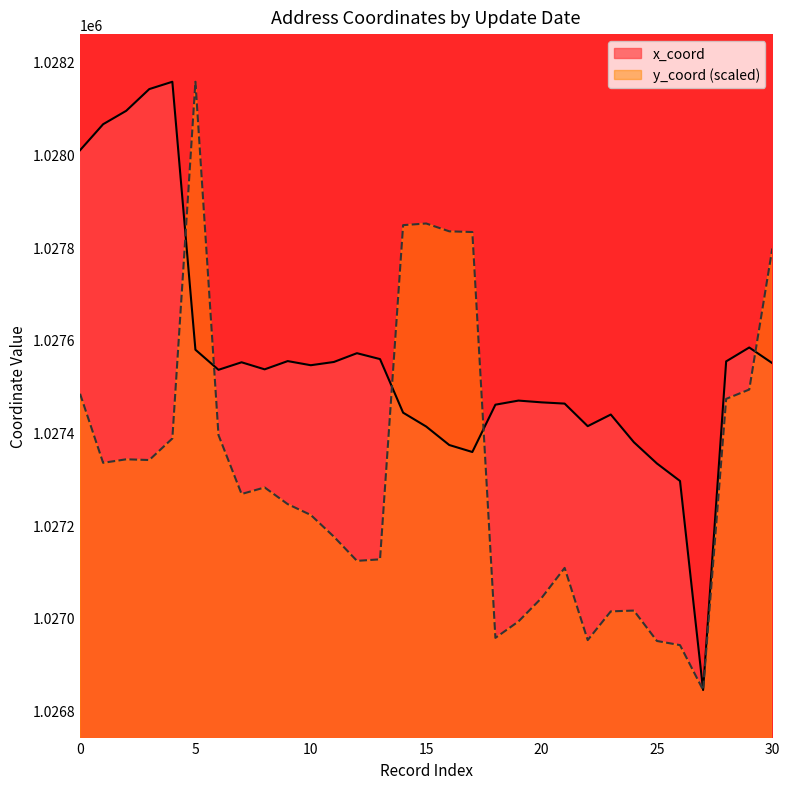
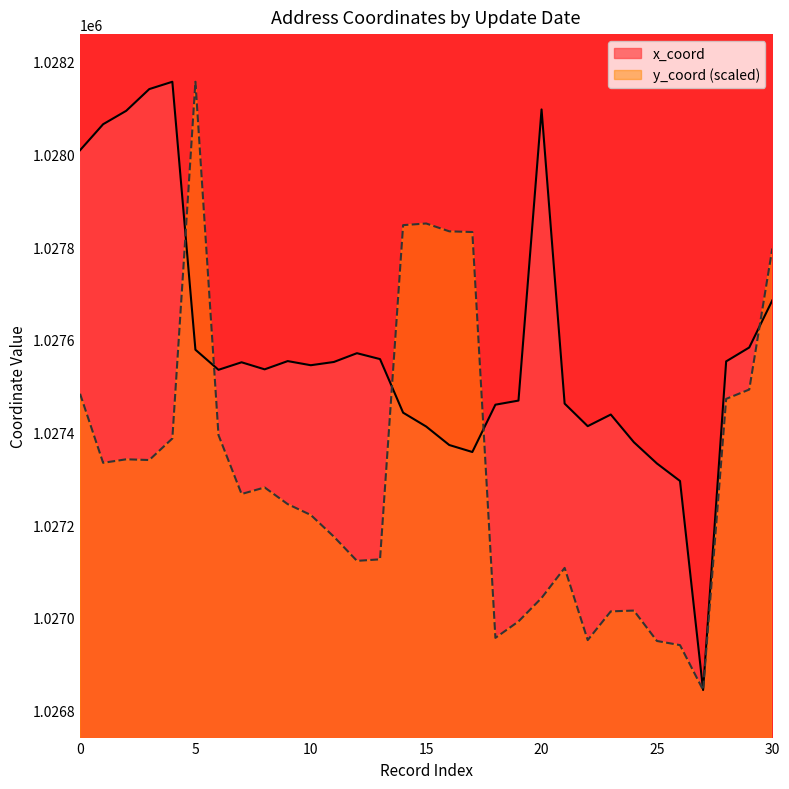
  {
    "x_coord": {
      "0": 1028010,
      "5": 1027580,
      "10": 1027540,
      "15": 1027410,
-     "20": 1027460,
+     "20": 1028100,
      "25": 1027330,
-     "30": 1027550
+     "30": 1027690
    },
    "y_coord (scaled)": {
      "0": 1027480,
      "5": 1028160,
      "10": 1027220,
      "15": 1027850,
      "20": 1027040,
      "25": 1026950,
      "30": 1027800
    }
  }
